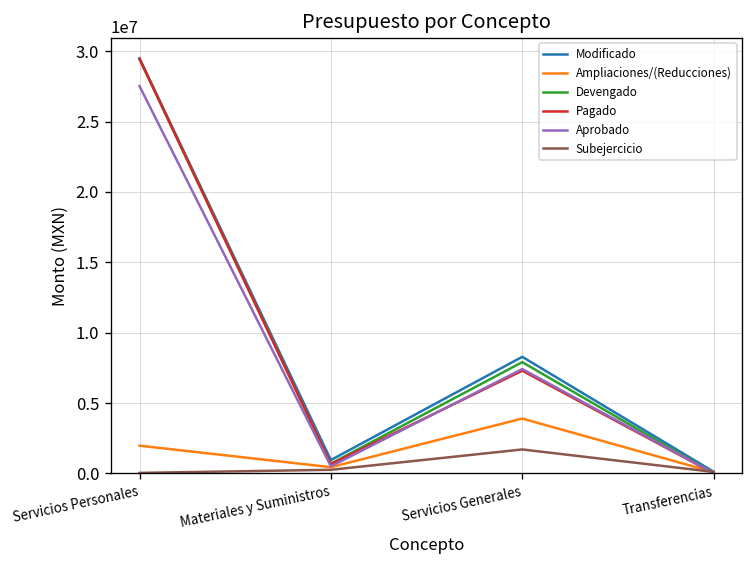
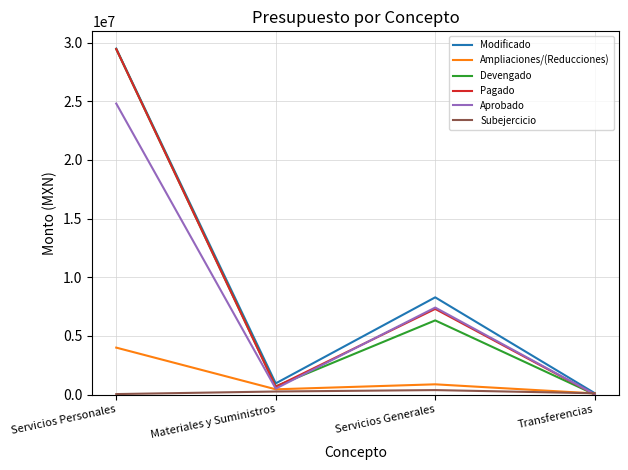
  {
    "Modificado": {
      "Materiales y Suministros": 1000000,
      "Servicios Generales": 8300000
    },
    "Ampliaciones/(Reducciones)": {
-     "Servicios Personales": 2000000,
-     "Servicios Generales": 3900000
+     "Servicios Personales": 4000000,
+     "Servicios Generales": 900000
    },
    "Devengado": {
-     "Servicios Generales": 7900000
+     "Servicios Generales": 6300000
    },
    "Aprobado": {
-     "Servicios Personales": 27500000
+     "Servicios Personales": 24800000
    },
    "Subejercicio": {
      "Servicios Personales": 0,
-     "Servicios Generales": 1700000
+     "Servicios Generales": 400000
    }
  }
